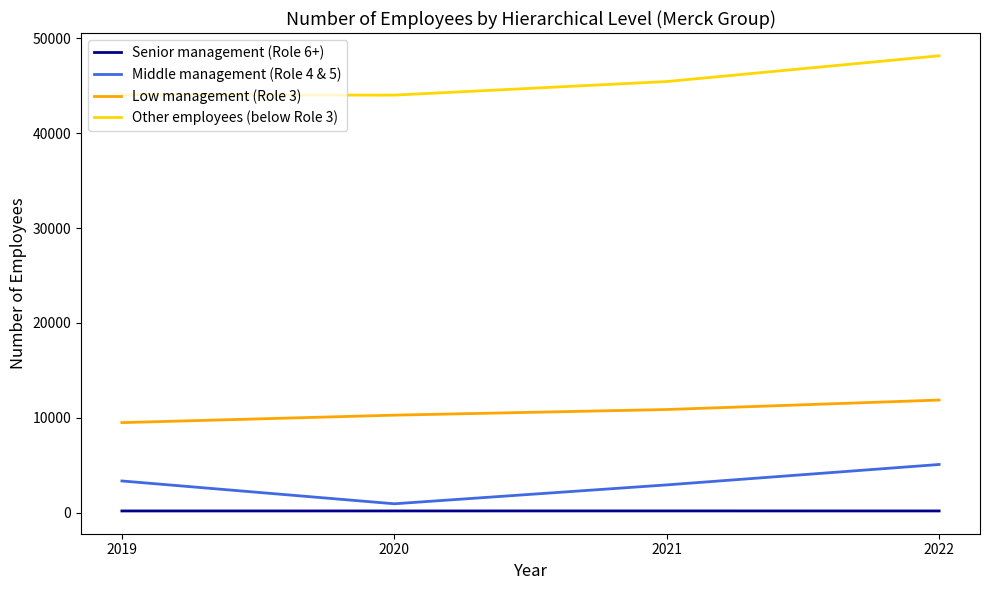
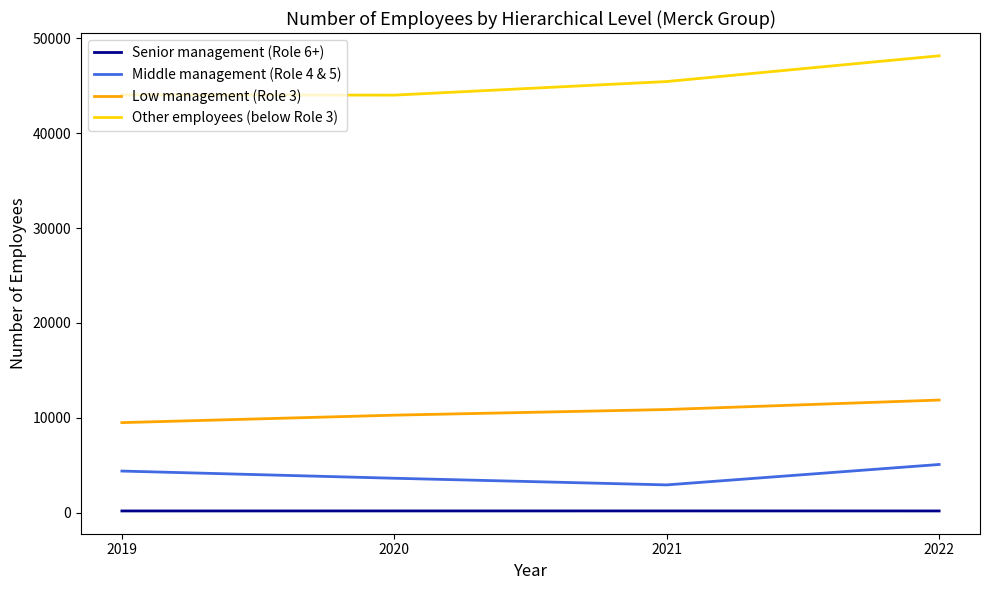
  {
    "Senior management (Role 6+)": {
      "2019": 0,
      "2020": 0,
      "2021": 0,
      "2022": 0
    },
    "Middle management (Role 4 & 5)": {
-     "2019": 3000,
-     "2020": 1000,
+     "2019": 4000,
+     "2020": 4000,
      "2021": 3000,
      "2022": 5000
    }
  }
